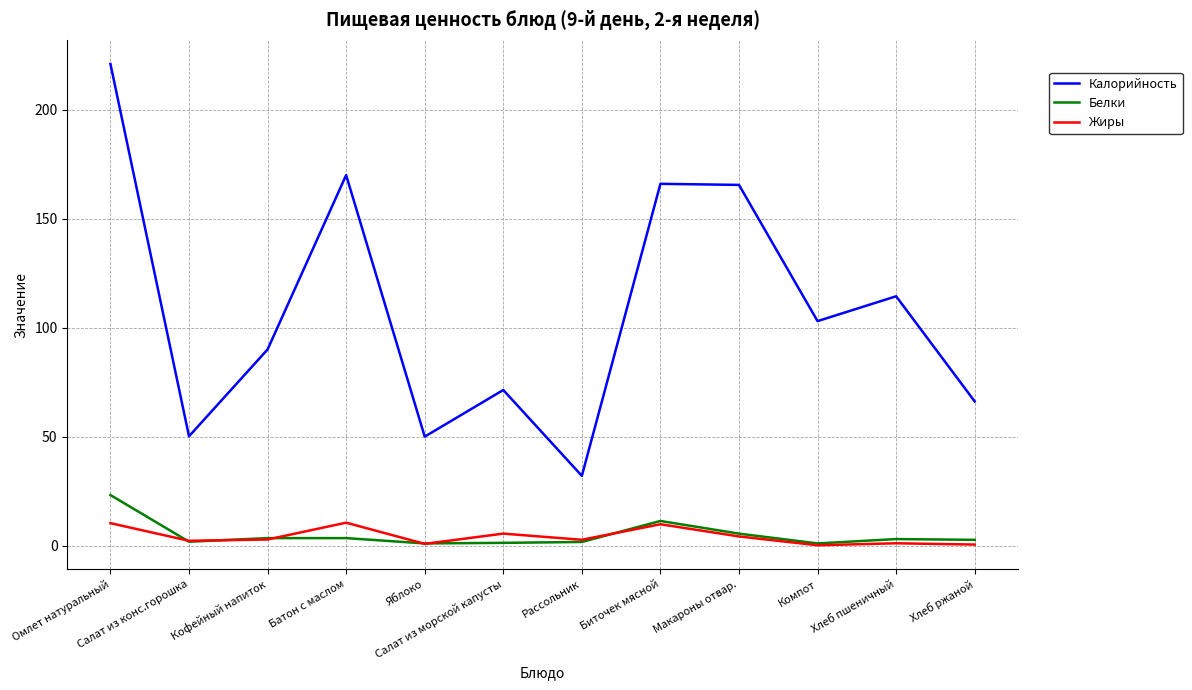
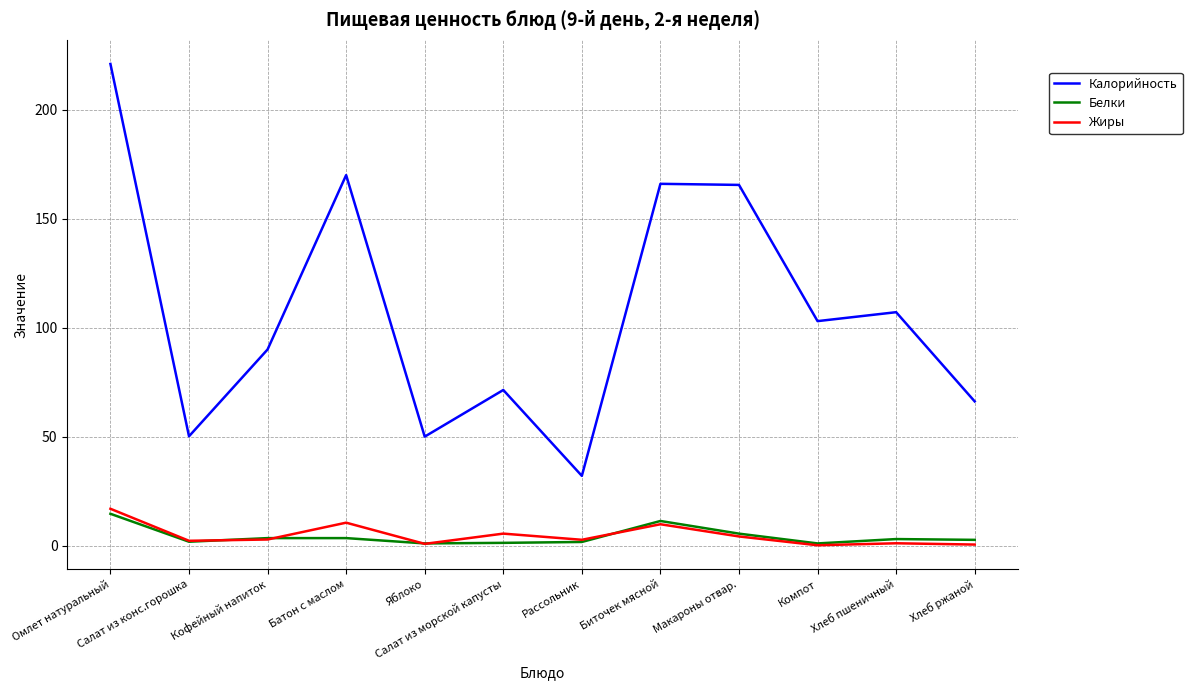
  {
    "Калорийность": {
      "Омлет натуральный": 221,
      "Салат из конс.горошка": 50,
      "Кофейный напиток": 90,
      "Батон с маслом": 170,
      "Яблоко": 50,
      "Салат из морской капусты": 71,
      "Рассольник": 32,
      "Биточек мясной": 166,
      "Макароны отвар.": 166,
      "Компот": 103,
-     "Хлеб пшеничный": 114,
+     "Хлеб пшеничный": 107,
      "Хлеб ржаной": 66
    },
    "Белки": {
-     "Омлет натуральный": 23,
+     "Омлет натуральный": 15,
      "Батон с маслом": 3,
      "Салат из морской капусты": 1,
      "Биточек мясной": 11,
      "Макароны отвар.": 5,
      "Хлеб пшеничный": 3,
      "Хлеб ржаной": 3
    },
    "Жиры": {
-     "Омлет натуральный": 10,
+     "Омлет натуральный": 17,
      "Батон с маслом": 11,
      "Салат из морской капусты": 6,
      "Биточек мясной": 10,
      "Макароны отвар.": 4,
      "Хлеб пшеничный": 1,
      "Хлеб ржаной": 0
    }
  }
